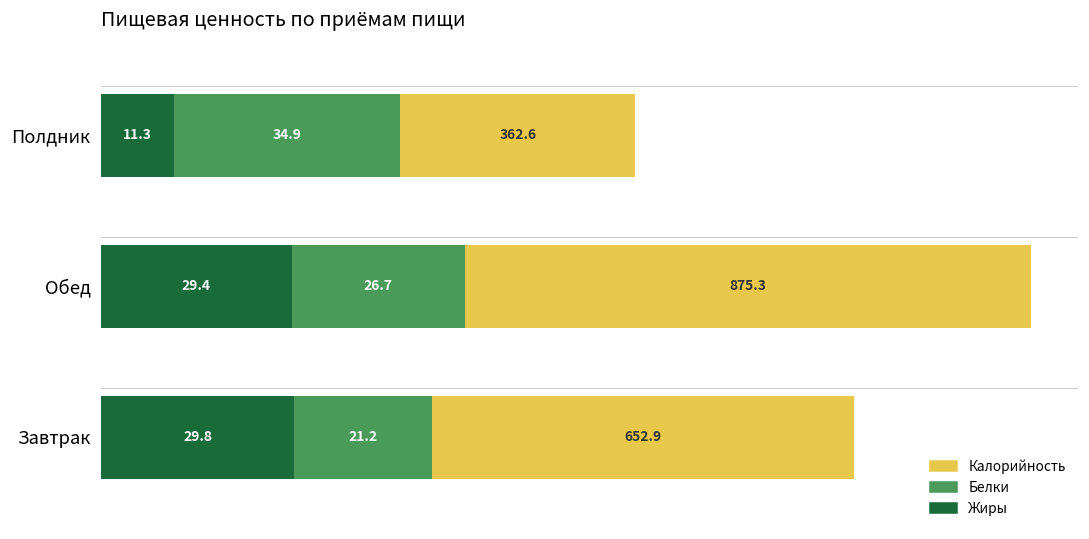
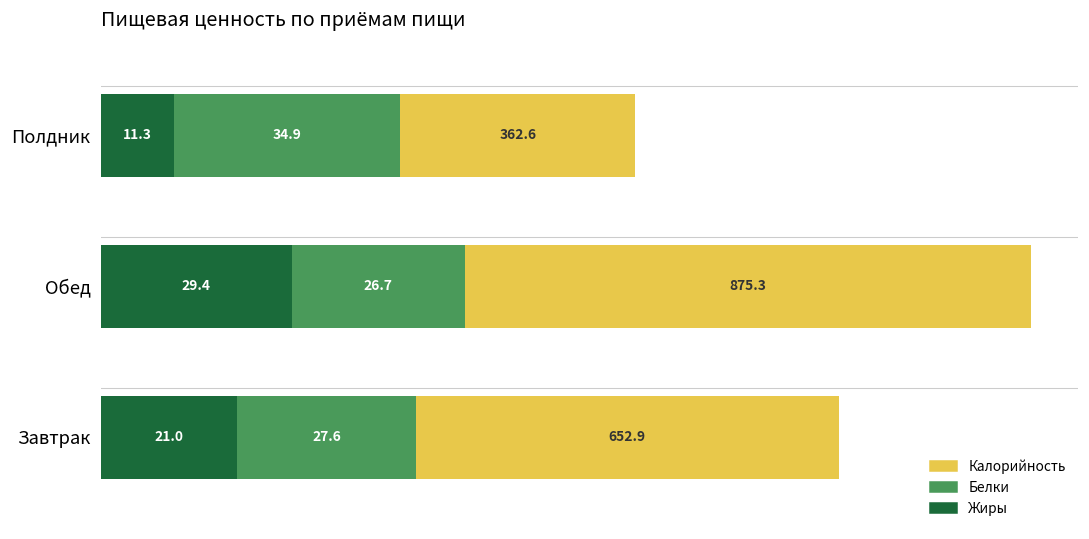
  {
    "Жиры": {
      "Полдник": 11.3,
      "Обед": 29.4,
-     "Завтрак": 29.8
+     "Завтрак": 21.0
    },
    "Белки": {
      "Полдник": 34.9,
      "Обед": 26.7,
-     "Завтрак": 21.2
+     "Завтрак": 27.6
    }
  }
